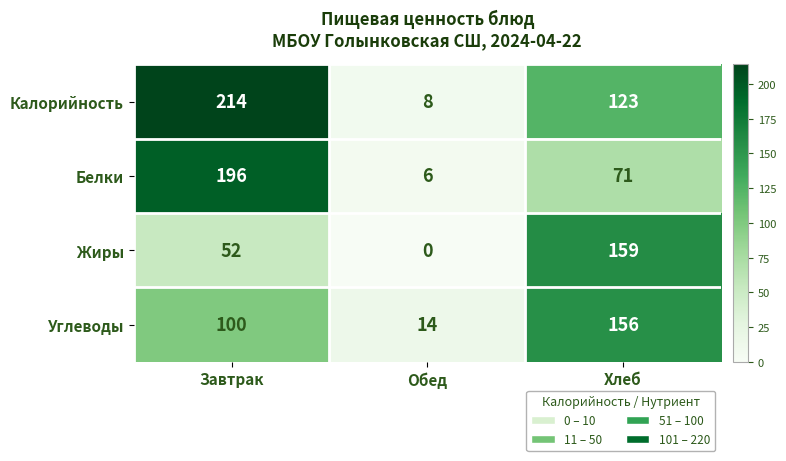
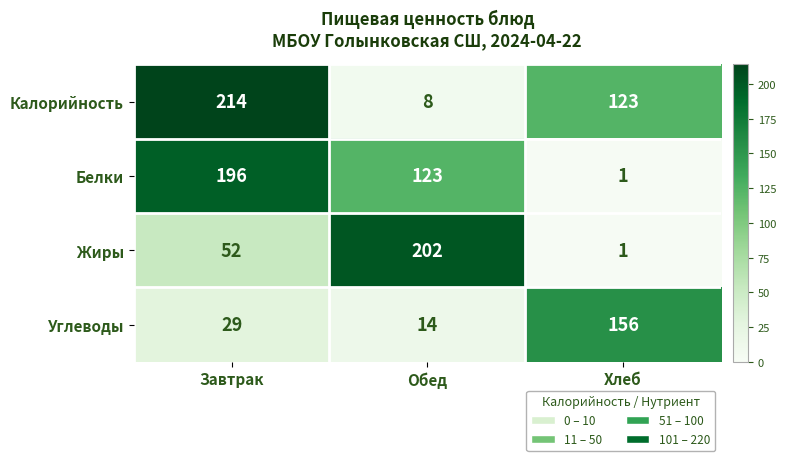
  {
    "Калорийность": {
      "Завтрак": 214,
      "Обед": 8,
      "Хлеб": 123
    },
    "Белки": {
      "Завтрак": 196,
-     "Обед": 6,
-     "Хлеб": 71
+     "Обед": 123,
+     "Хлеб": 1
    },
    "Жиры": {
      "Завтрак": 52,
-     "Обед": 0,
-     "Хлеб": 159
+     "Обед": 202,
+     "Хлеб": 1
    },
    "Углеводы": {
-     "Завтрак": 100,
+     "Завтрак": 29,
      "Обед": 14,
      "Хлеб": 156
    }
  }
